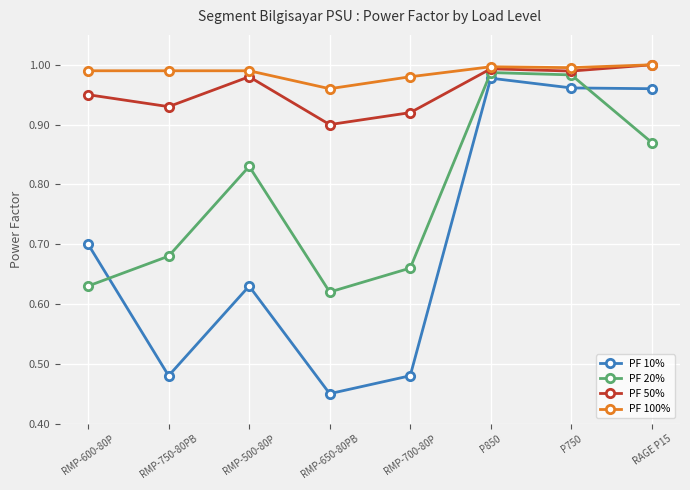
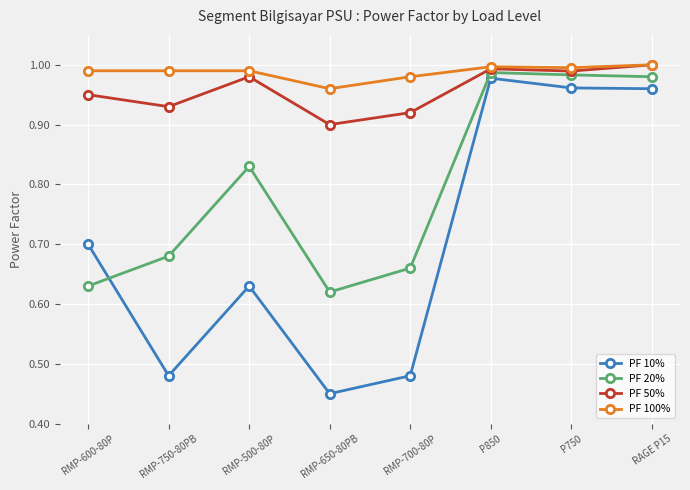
  {
    "PF 10%": {
      "RMP-600-80P": 0.70,
      "RMP-750-80PB": 0.48,
      "RMP-500-80P": 0.63,
      "RMP-650-80PB": 0.45,
      "RMP-700-80P": 0.48,
      "P850": 0.98,
      "P750": 0.96,
      "RAGE P15": 0.96
    },
    "PF 20%": {
      "RMP-600-80P": 0.63,
      "RMP-750-80PB": 0.68,
      "RMP-500-80P": 0.83,
      "RMP-650-80PB": 0.62,
      "RMP-700-80P": 0.66,
      "P850": 0.99,
      "P750": 0.98,
-     "RAGE P15": 0.87
+     "RAGE P15": 0.98
    },
    "PF 50%": {
      "RMP-600-80P": 0.95,
      "RMP-750-80PB": 0.93,
      "RMP-500-80P": 0.98,
      "RMP-650-80PB": 0.90,
      "RMP-700-80P": 0.92,
      "P750": 0.99
    },
    "PF 100%": {
      "RMP-600-80P": 0.99,
      "RMP-750-80PB": 0.99,
      "RMP-500-80P": 0.99,
      "RMP-650-80PB": 0.96,
      "RMP-700-80P": 0.98,
      "P750": 1.00
    }
  }
